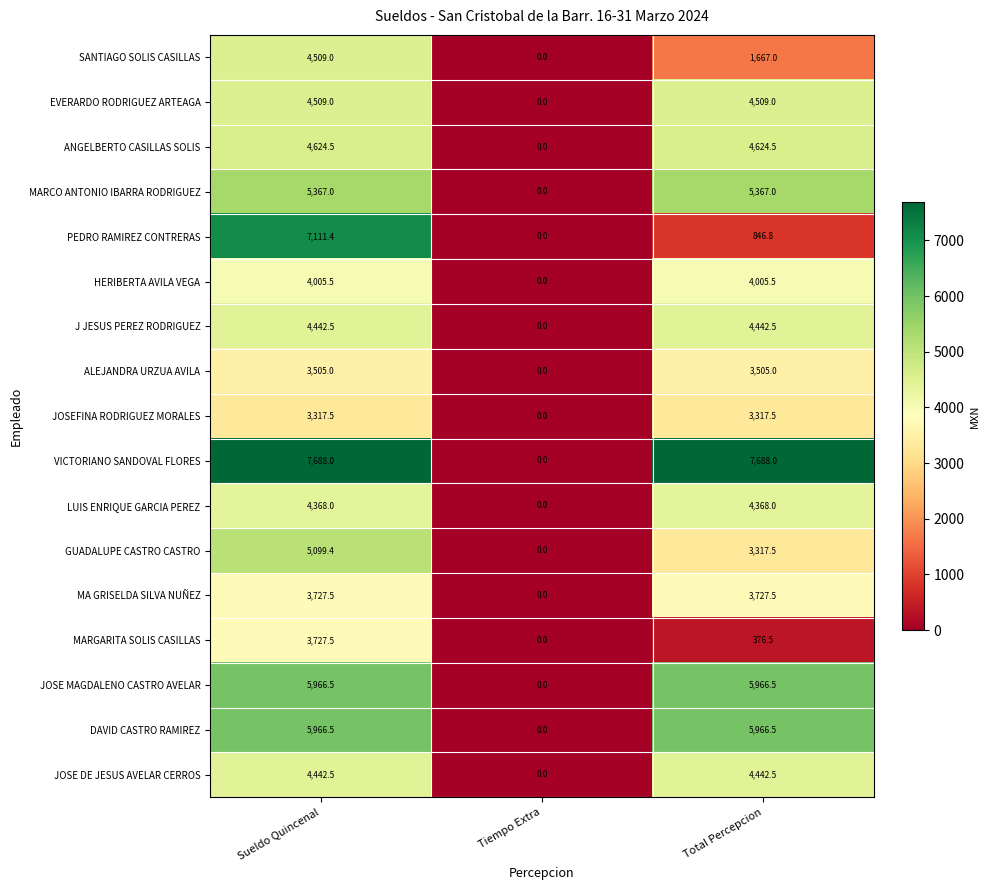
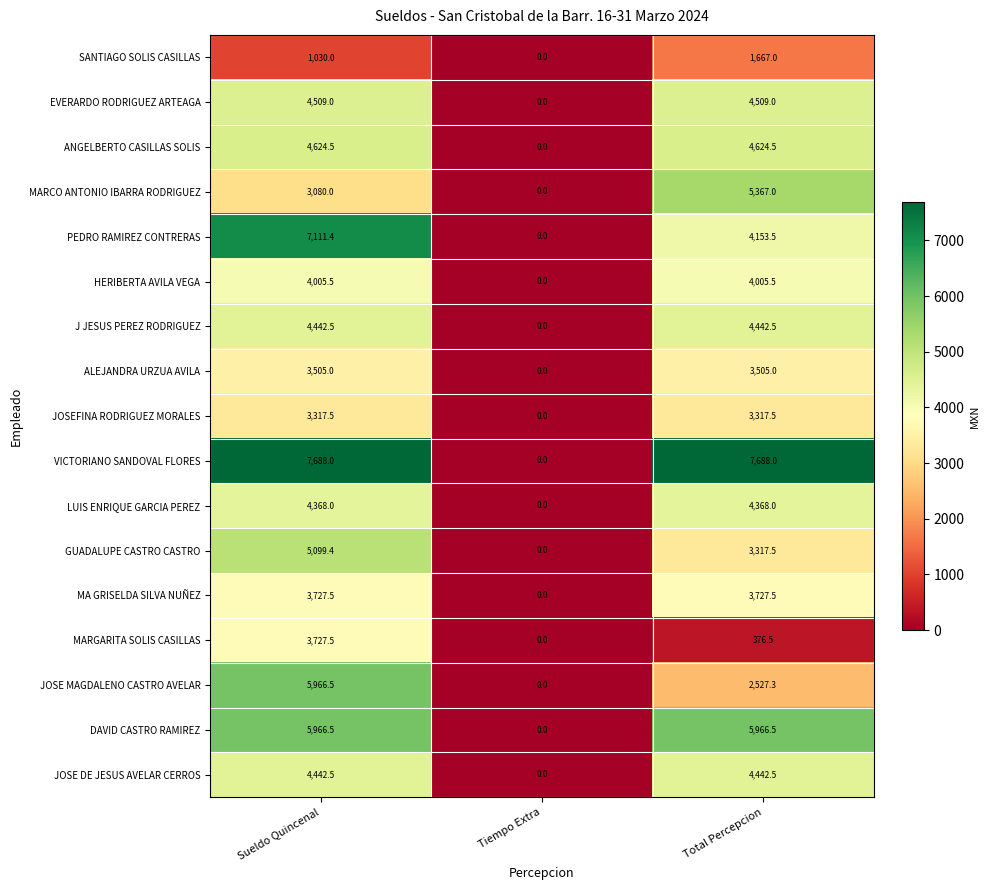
  {
    "SANTIAGO SOLIS CASILLAS": {
-     "Sueldo Quincenal": "4,509.0",
+     "Sueldo Quincenal": "1,030.0",
      "Tiempo Extra": "0.0",
      "Total Percepcion": "1,667.0"
    },
    "EVERARDO RODRIGUEZ ARTEAGA": {
      "Sueldo Quincenal": "4,509.0",
      "Tiempo Extra": "0.0",
      "Total Percepcion": "4,509.0"
    },
    "ANGELBERTO CASILLAS SOLIS": {
      "Sueldo Quincenal": "4,624.5",
      "Tiempo Extra": "0.0",
      "Total Percepcion": "4,624.5"
    },
    "MARCO ANTONIO IBARRA RODRIGUEZ": {
-     "Sueldo Quincenal": "5,367.0",
+     "Sueldo Quincenal": "3,080.0",
      "Tiempo Extra": "0.0",
      "Total Percepcion": "5,367.0"
    },
    "PEDRO RAMIREZ CONTRERAS": {
      "Sueldo Quincenal": "7,111.4",
      "Tiempo Extra": "0.0",
-     "Total Percepcion": "846.8"
+     "Total Percepcion": "4,153.5"
    },
    "HERIBERTA AVILA VEGA": {
      "Sueldo Quincenal": "4,005.5",
      "Tiempo Extra": "0.0",
      "Total Percepcion": "4,005.5"
    },
    "J JESUS PEREZ RODRIGUEZ": {
      "Sueldo Quincenal": "4,442.5",
      "Tiempo Extra": "0.0",
      "Total Percepcion": "4,442.5"
    },
    "ALEJANDRA URZUA AVILA": {
      "Sueldo Quincenal": "3,505.0",
      "Tiempo Extra": "0.0",
      "Total Percepcion": "3,505.0"
    },
    "JOSEFINA RODRIGUEZ MORALES": {
      "Sueldo Quincenal": "3,317.5",
      "Tiempo Extra": "0.0",
      "Total Percepcion": "3,317.5"
    },
    "VICTORIANO SANDOVAL FLORES": {
      "Sueldo Quincenal": "7,688.0",
      "Tiempo Extra": "0.0",
      "Total Percepcion": "7,688.0"
    },
    "LUIS ENRIQUE GARCIA PEREZ": {
      "Sueldo Quincenal": "4,368.0",
      "Tiempo Extra": "0.0",
      "Total Percepcion": "4,368.0"
    },
    "GUADALUPE CASTRO CASTRO": {
      "Sueldo Quincenal": "5,099.4",
      "Tiempo Extra": "0.0",
      "Total Percepcion": "3,317.5"
    },
    "MA GRISELDA SILVA NUÑEZ": {
      "Sueldo Quincenal": "3,727.5",
      "Tiempo Extra": "0.0",
      "Total Percepcion": "3,727.5"
    },
    "MARGARITA SOLIS CASILLAS": {
      "Sueldo Quincenal": "3,727.5",
      "Tiempo Extra": "0.0",
      "Total Percepcion": "376.5"
    },
    "JOSE MAGDALENO CASTRO AVELAR": {
      "Sueldo Quincenal": "5,966.5",
      "Tiempo Extra": "0.0",
-     "Total Percepcion": "5,966.5"
+     "Total Percepcion": "2,527.3"
    },
    "DAVID CASTRO RAMIREZ": {
      "Sueldo Quincenal": "5,966.5",
      "Tiempo Extra": "0.0",
      "Total Percepcion": "5,966.5"
    },
    "JOSE DE JESUS AVELAR CERROS": {
      "Sueldo Quincenal": "4,442.5",
      "Tiempo Extra": "0.0",
      "Total Percepcion": "4,442.5"
    }
  }
